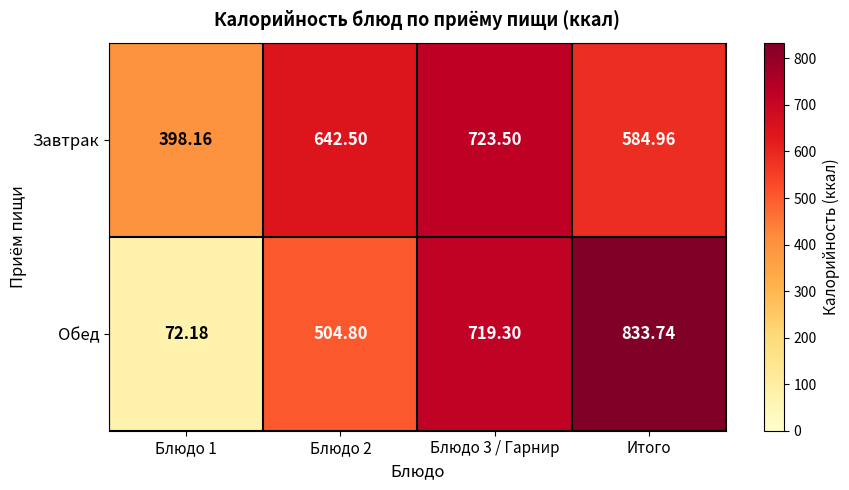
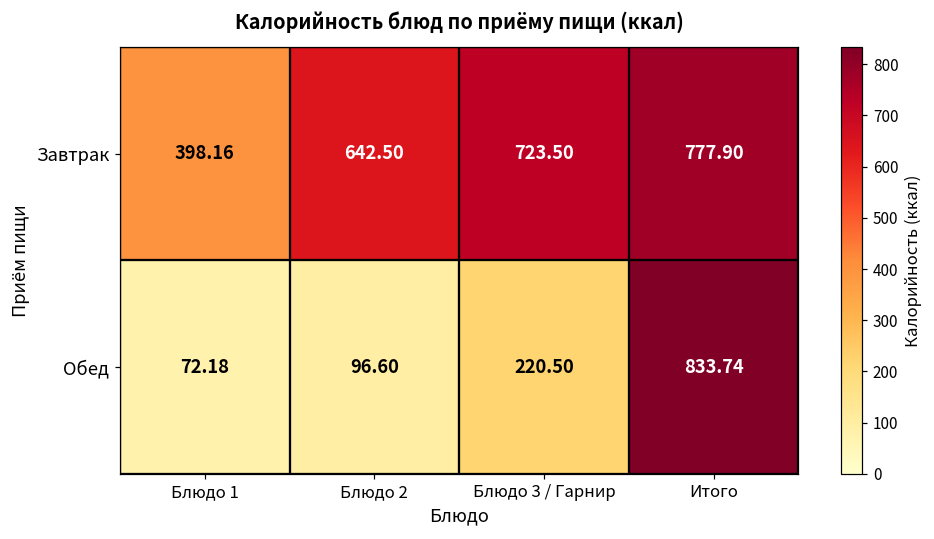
  {
    "Завтрак": {
      "Блюдо 1": 398.16,
      "Блюдо 2": 642.50,
      "Блюдо 3 / Гарнир": 723.50,
-     "Итого": 584.96
+     "Итого": 777.90
    },
    "Обед": {
      "Блюдо 1": 72.18,
-     "Блюдо 2": 504.80,
-     "Блюдо 3 / Гарнир": 719.30,
+     "Блюдо 2": 96.60,
+     "Блюдо 3 / Гарнир": 220.50,
      "Итого": 833.74
    }
  }
